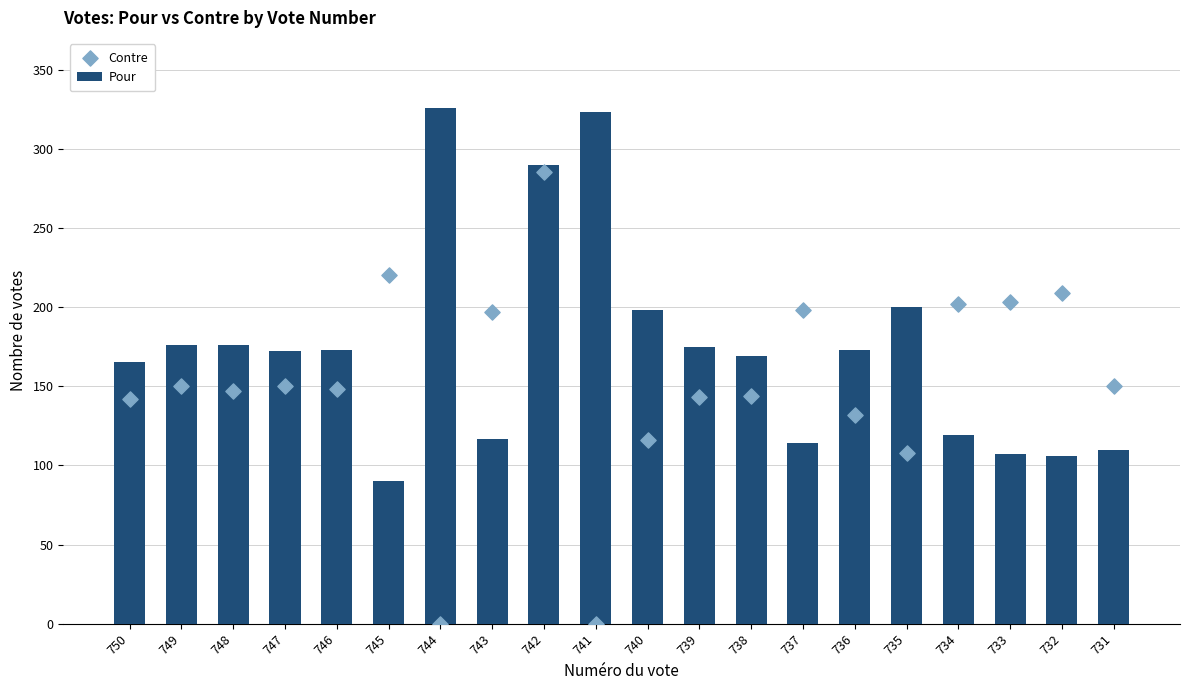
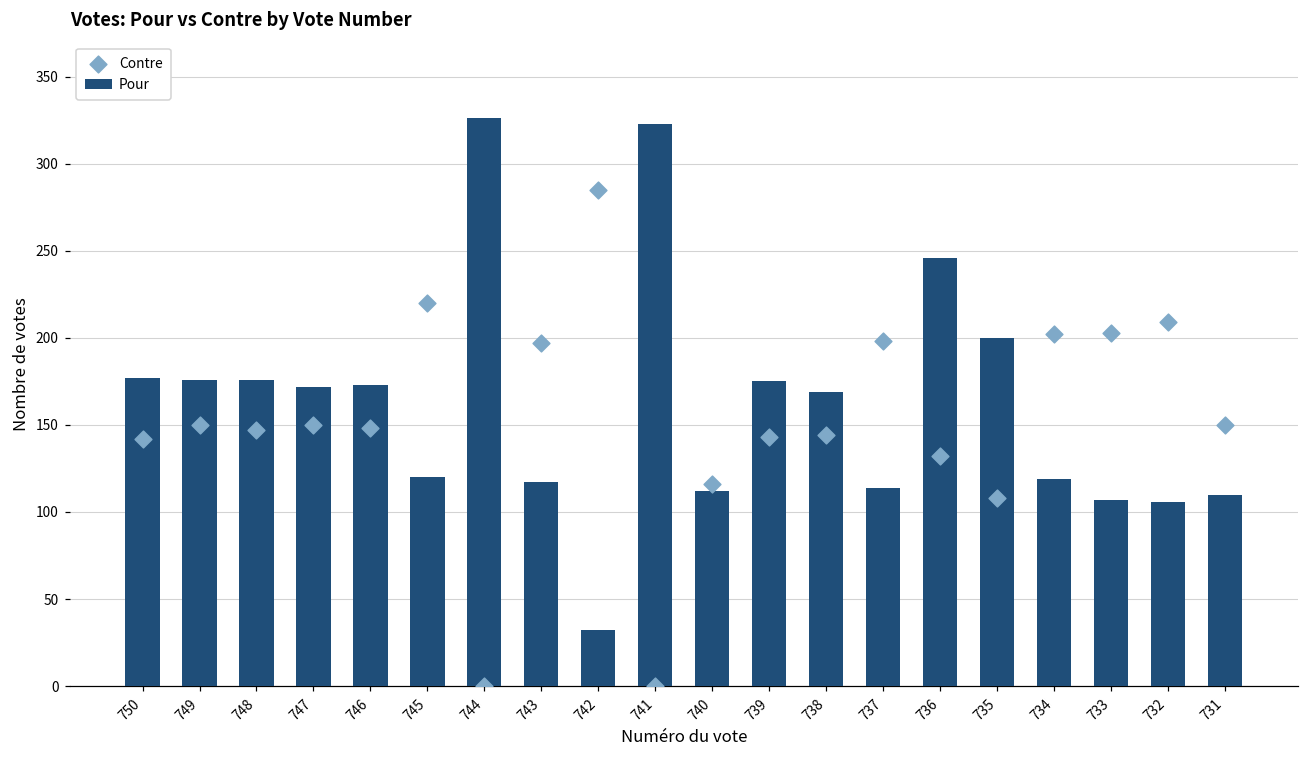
  {
    "Pour": {
-     "750": 165,
+     "750": 177,
      "749": 176,
      "748": 176,
      "747": 172,
      "746": 173,
-     "745": 90,
+     "745": 120,
      "744": 326,
      "743": 117,
-     "742": 290,
+     "742": 32,
      "741": 323,
-     "740": 198,
+     "740": 112,
      "739": 175,
      "738": 169,
      "737": 114,
-     "736": 173,
+     "736": 246,
      "735": 200,
      "734": 119,
      "733": 107,
      "732": 106,
      "731": 110
    }
  }
